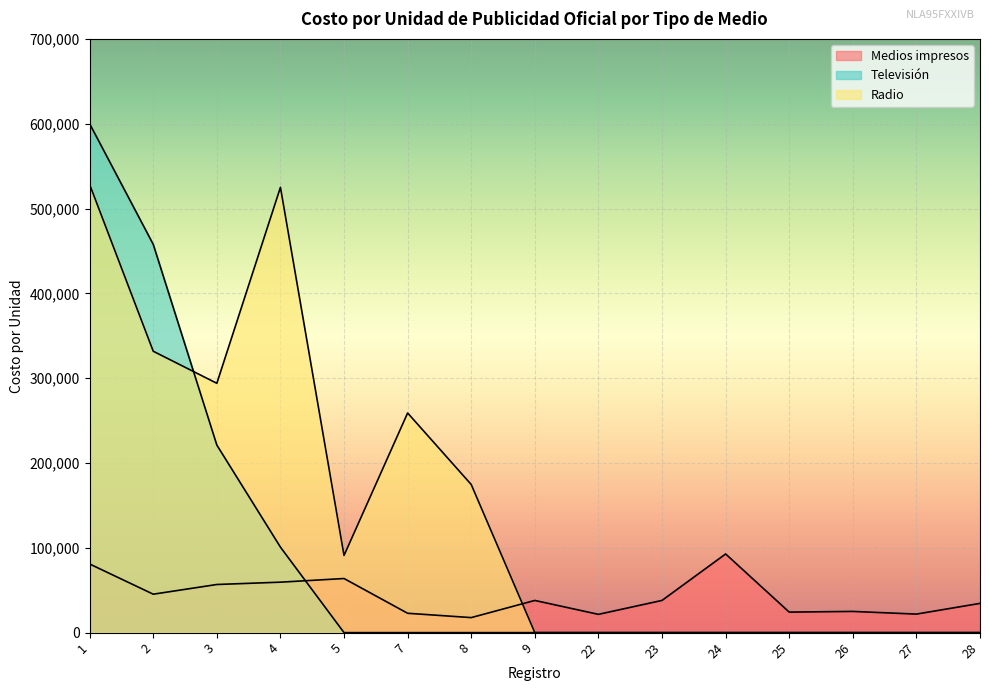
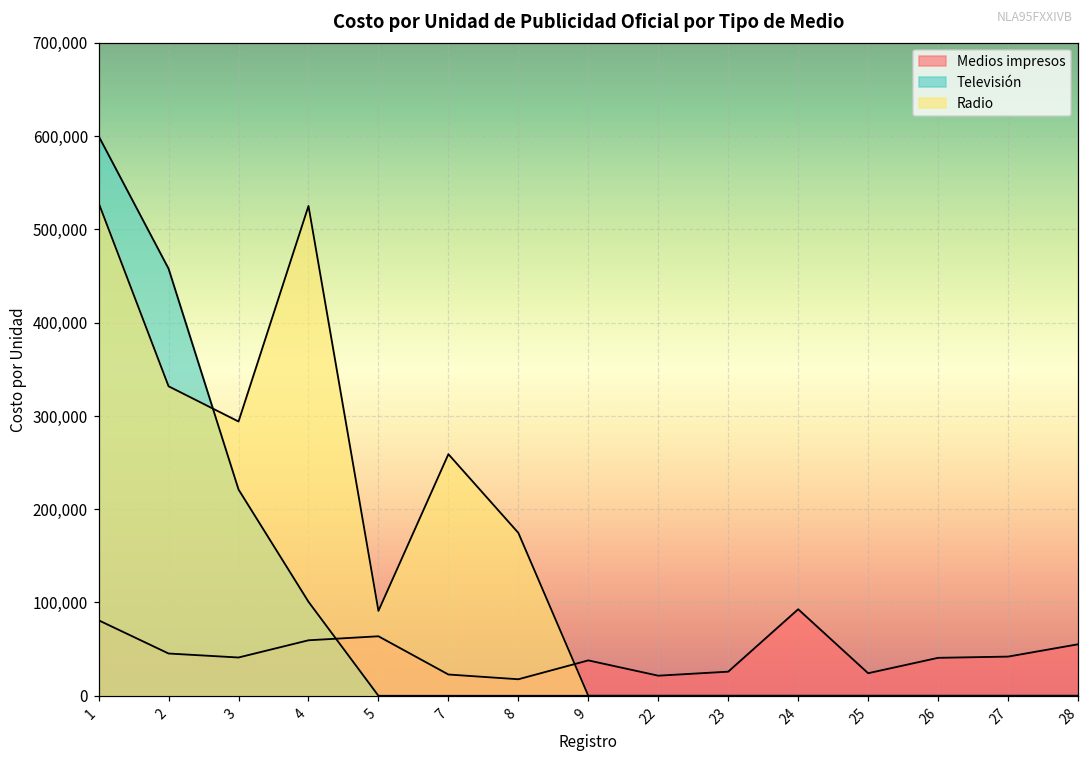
  {
    "Medios impresos": {
      "1": "80,000",
      "2": "50,000",
-     "3": "60,000",
+     "3": "40,000",
      "4": "60,000",
      "5": "60,000",
      "7": "20,000",
      "8": "20,000",
      "9": "40,000",
      "22": "20,000",
-     "23": "40,000",
+     "23": "30,000",
      "24": "90,000",
      "25": "20,000",
-     "26": "30,000",
-     "27": "20,000",
-     "28": "30,000"
+     "26": "40,000",
+     "27": "40,000",
+     "28": "60,000"
    },
    "Televisión": {
      "1": "600,000",
      "2": "460,000",
      "3": "220,000",
      "4": "100,000",
      "5": "0",
      "7": "0",
      "8": "0"
    },
    "Radio": {
      "1": "530,000",
      "2": "330,000",
      "3": "290,000",
      "4": "530,000",
      "5": "90,000",
      "7": "260,000",
      "8": "170,000"
    }
  }
